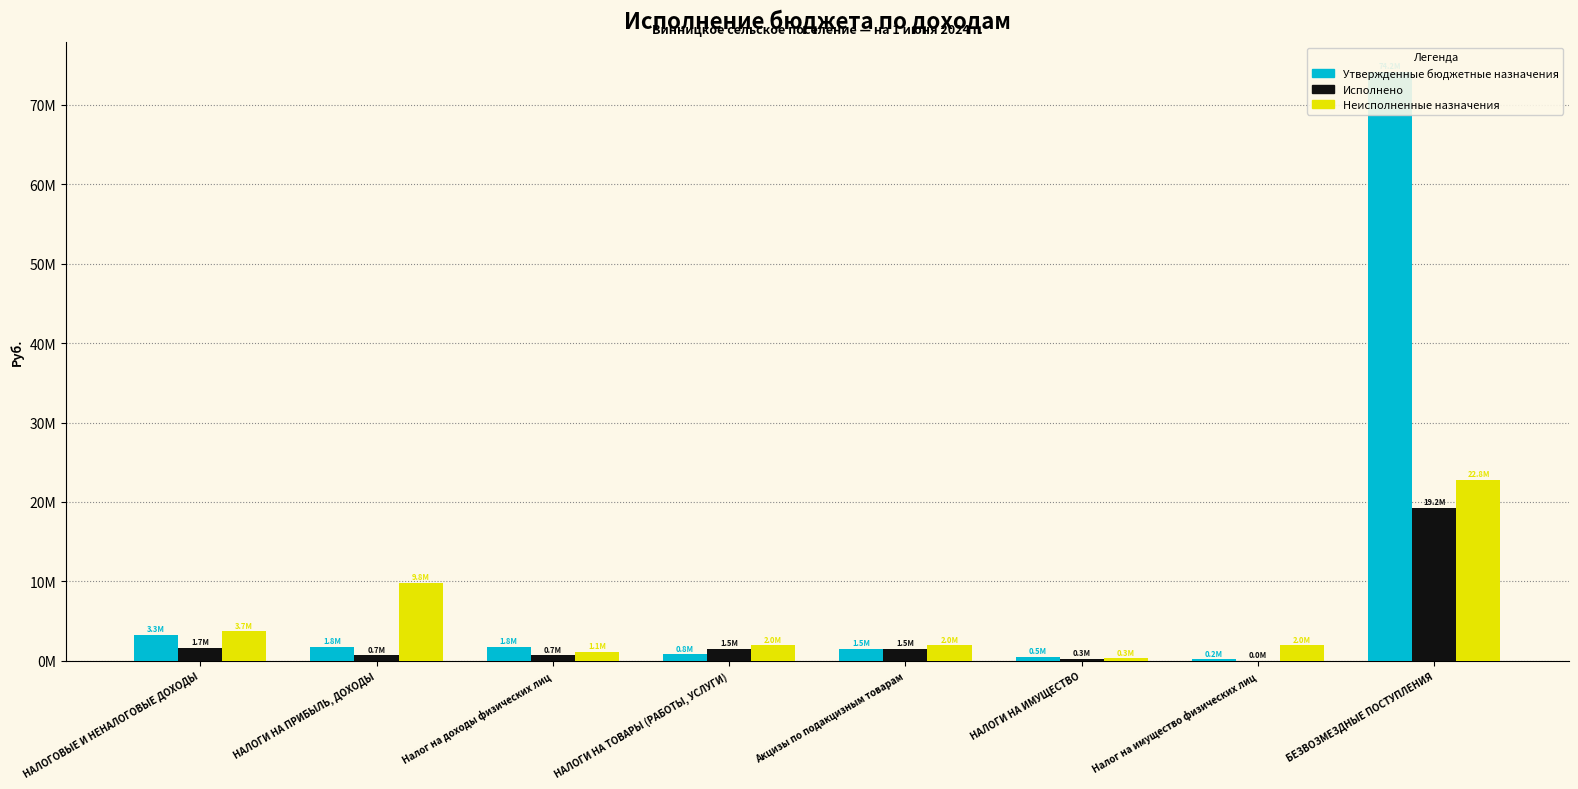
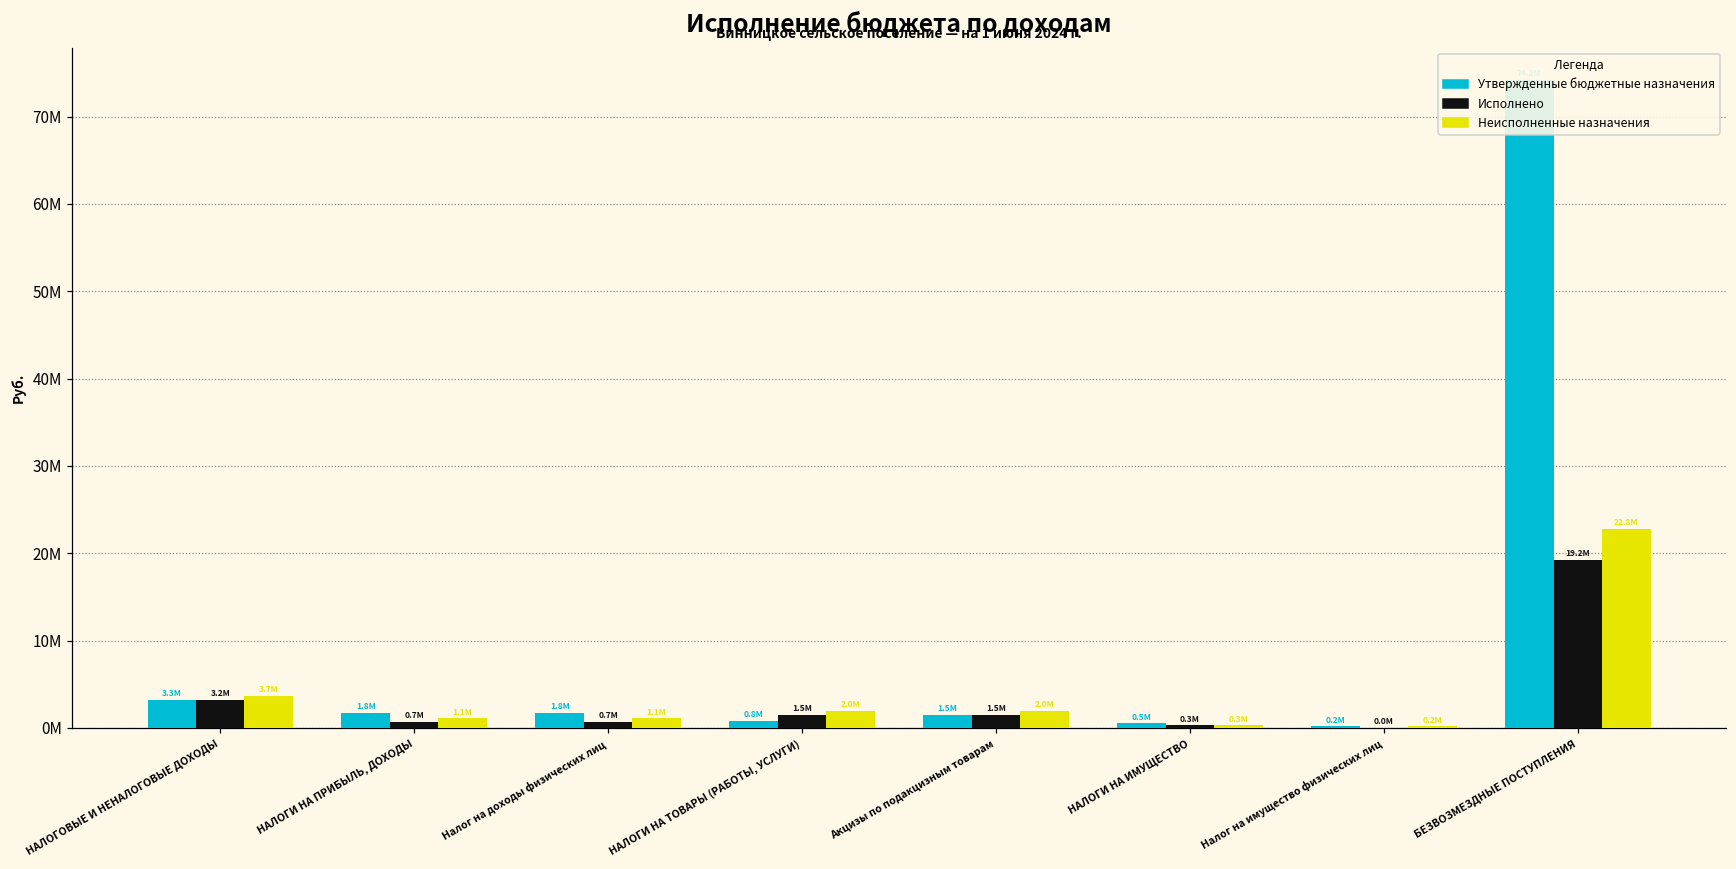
  {
    "Утвержденные бюджетные назначения": {
      "НАЛОГОВЫЕ И НЕНАЛОГОВЫЕ ДОХОДЫ": "3.3M",
      "НАЛОГИ НА ПРИБЫЛЬ, ДОХОДЫ": "1.8M",
      "Налог на доходы физических лиц": "1.8M",
      "НАЛОГИ НА ТОВАРЫ (РАБОТЫ, УСЛУГИ)": "0.8M",
      "Акцизы по подакцизным товарам": "1.5M",
      "НАЛОГИ НА ИМУЩЕСТВО": "0.5M",
      "Налог на имущество физических лиц": "0.2M"
    },
    "Исполнено": {
-     "НАЛОГОВЫЕ И НЕНАЛОГОВЫЕ ДОХОДЫ": "1.7M",
+     "НАЛОГОВЫЕ И НЕНАЛОГОВЫЕ ДОХОДЫ": "3.2M",
      "НАЛОГИ НА ПРИБЫЛЬ, ДОХОДЫ": "0.7M",
      "Налог на доходы физических лиц": "0.7M",
      "НАЛОГИ НА ТОВАРЫ (РАБОТЫ, УСЛУГИ)": "1.5M",
      "Акцизы по подакцизным товарам": "1.5M",
      "НАЛОГИ НА ИМУЩЕСТВО": "0.3M",
      "БЕЗВОЗМЕЗДНЫЕ ПОСТУПЛЕНИЯ": "19.2M"
    },
    "Неисполненные назначения": {
      "НАЛОГОВЫЕ И НЕНАЛОГОВЫЕ ДОХОДЫ": "3.7M",
-     "НАЛОГИ НА ПРИБЫЛЬ, ДОХОДЫ": "9.8M",
+     "НАЛОГИ НА ПРИБЫЛЬ, ДОХОДЫ": "1.1M",
      "Налог на доходы физических лиц": "1.1M",
      "НАЛОГИ НА ТОВАРЫ (РАБОТЫ, УСЛУГИ)": "2.0M",
      "Акцизы по подакцизным товарам": "2.0M",
      "НАЛОГИ НА ИМУЩЕСТВО": "0.3M",
-     "Налог на имущество физических лиц": "2.0M",
+     "Налог на имущество физических лиц": "0.2M",
      "БЕЗВОЗМЕЗДНЫЕ ПОСТУПЛЕНИЯ": "22.8M"
    }
  }
